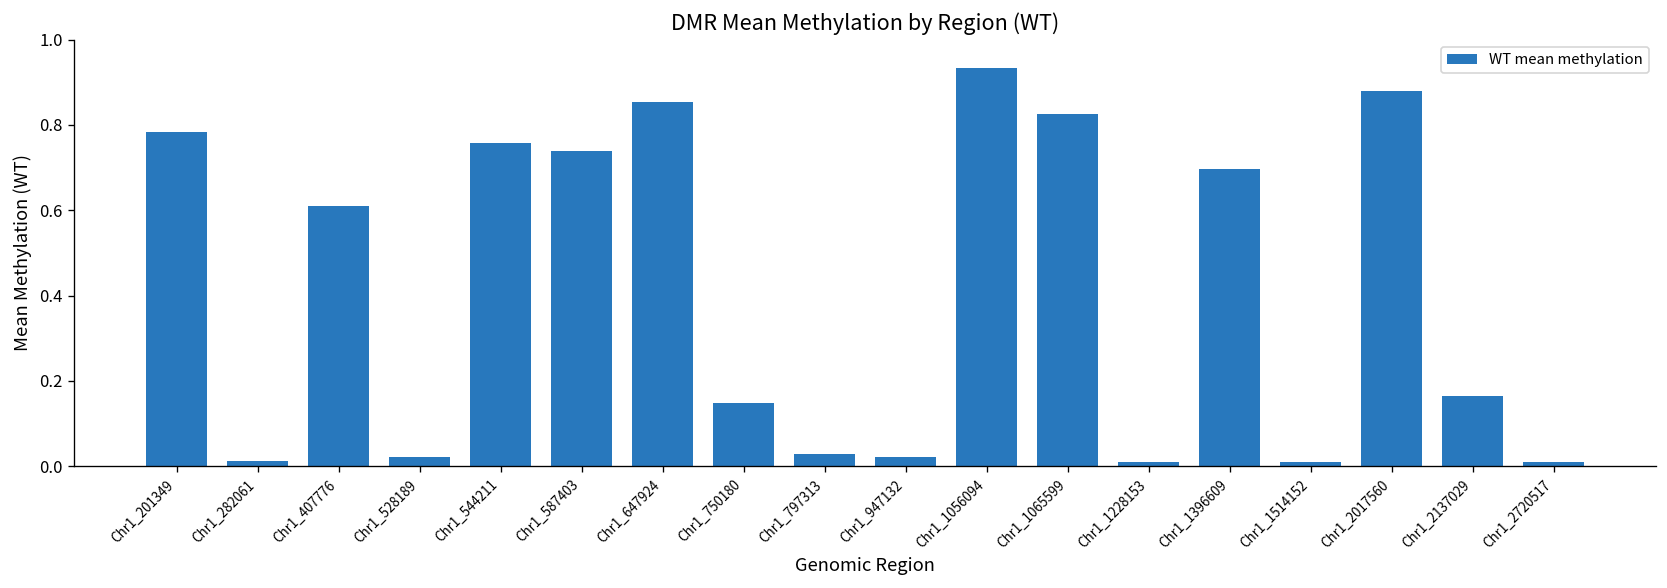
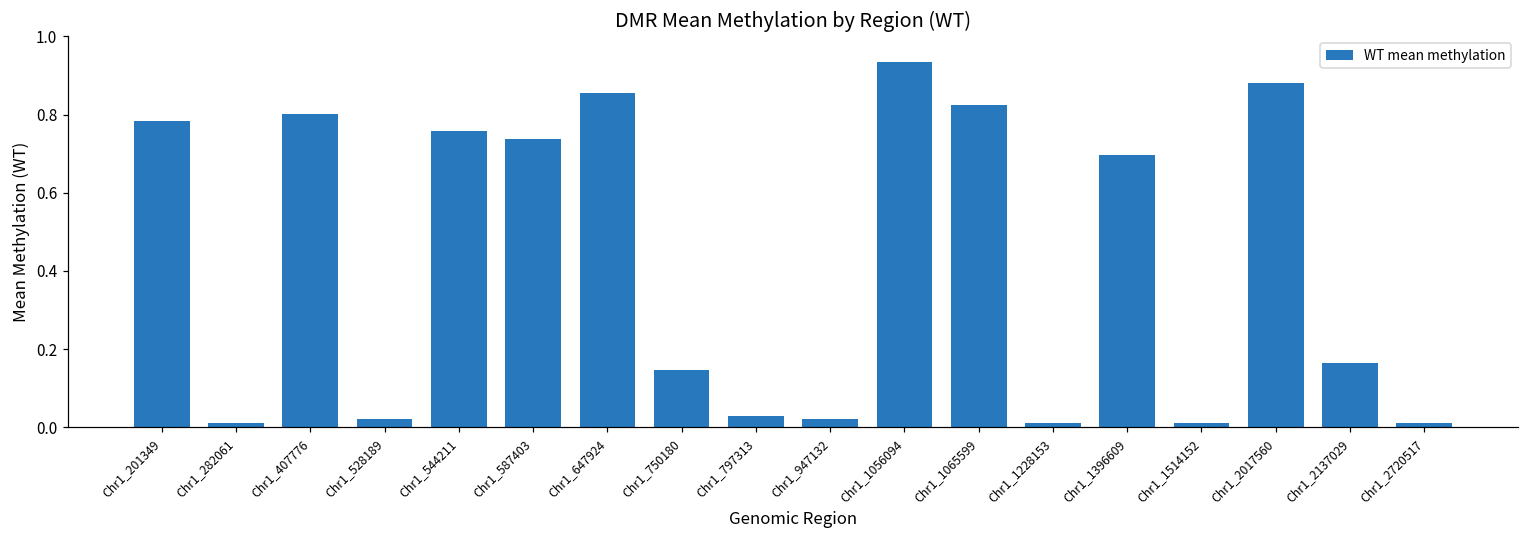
  {
    "Chr1_201349": 0.78,
    "Chr1_282061": 0.01,
-   "Chr1_407776": 0.61,
+   "Chr1_407776": 0.80,
    "Chr1_528189": 0.02,
    "Chr1_544211": 0.76,
    "Chr1_587403": 0.74,
    "Chr1_647924": 0.85,
    "Chr1_750180": 0.15,
    "Chr1_797313": 0.03,
    "Chr1_947132": 0.02,
    "Chr1_1056094": 0.93,
    "Chr1_1065599": 0.82,
    "Chr1_1228153": 0.01,
    "Chr1_1396609": 0.70,
    "Chr1_1514152": 0.01,
    "Chr1_2017560": 0.88,
    "Chr1_2137029": 0.16,
    "Chr1_2720517": 0.01
  }
